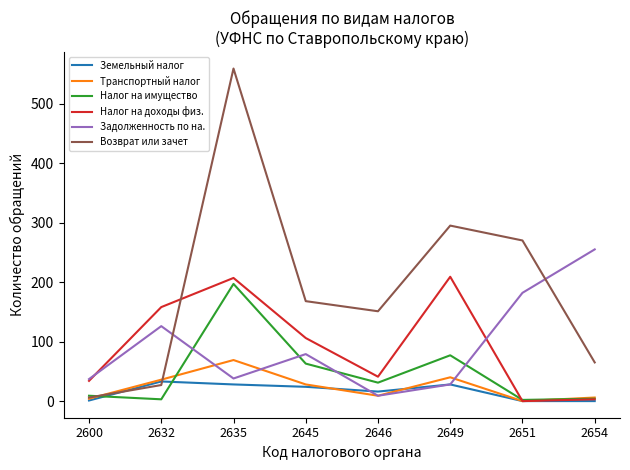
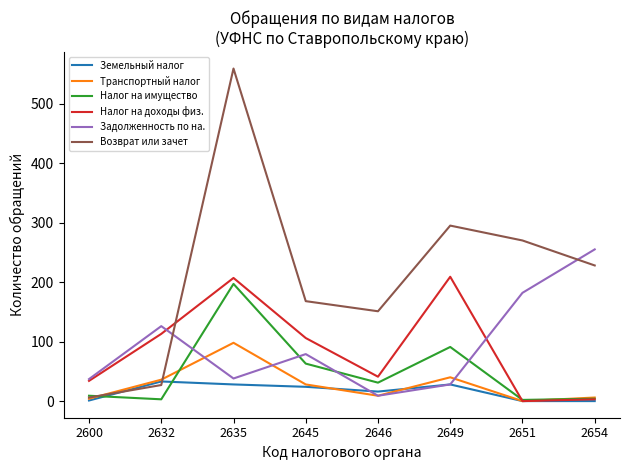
  {
    "Земельный налог": {
      "2635": 30,
      "2646": 20
    },
    "Транспортный налог": {
-     "2635": 70,
+     "2635": 100,
      "2649": 40
    },
    "Налог на имущество": {
      "2632": 0,
      "2635": 200,
      "2645": 60,
      "2646": 30,
-     "2649": 80
+     "2649": 90
    },
    "Налог на доходы физ.": {
-     "2632": 160,
+     "2632": 110,
      "2635": 210,
      "2645": 110,
      "2646": 40,
      "2649": 210
    },
    "Задолженность по на.": {
      "2632": 130,
      "2635": 40,
      "2645": 80,
      "2651": 180,
      "2654": 260
    },
    "Возврат или зачет": {
      "2632": 30,
      "2635": 560,
      "2645": 170,
      "2646": 150,
      "2649": 300,
      "2651": 270,
-     "2654": 70
+     "2654": 230
    }
  }
